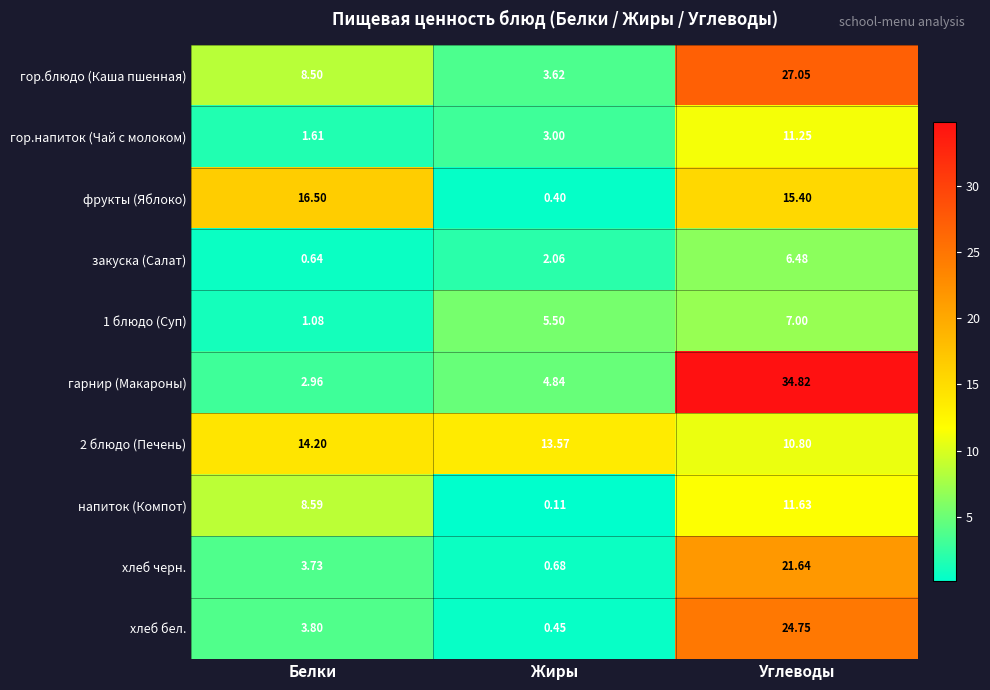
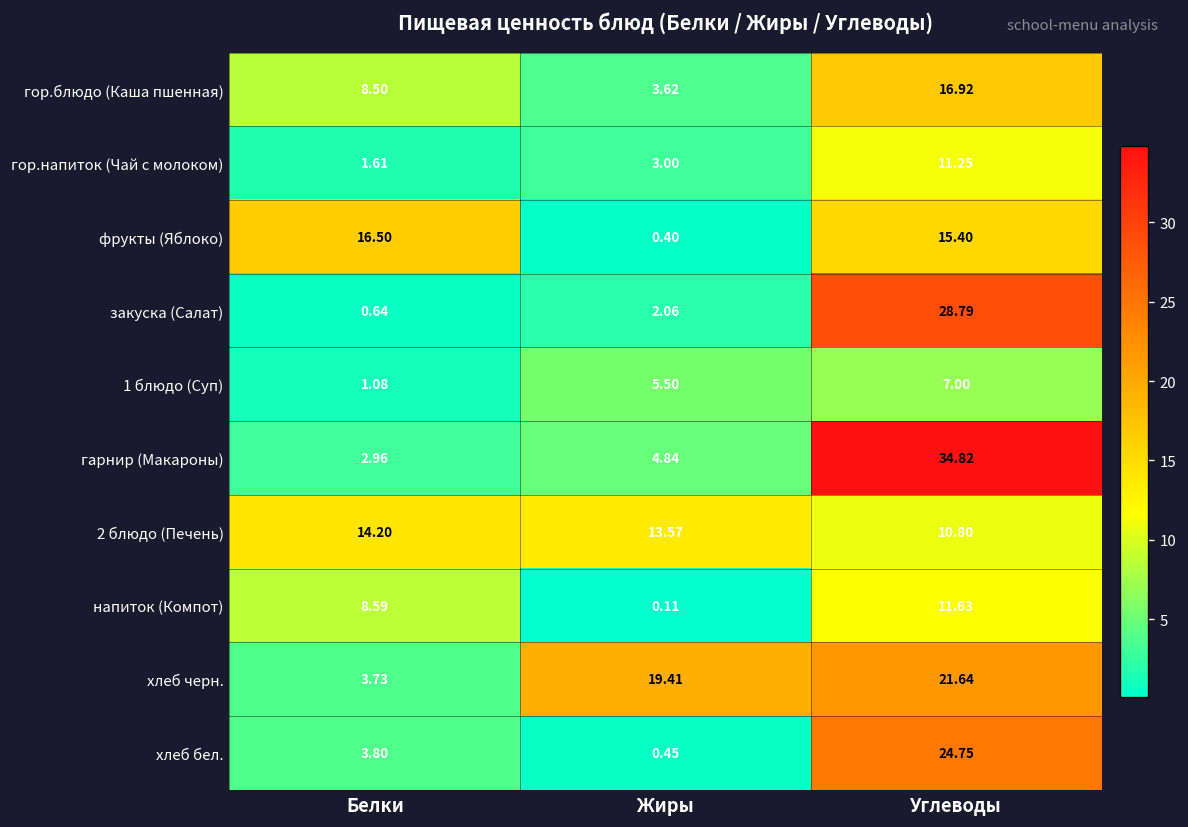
  {
    "гор.блюдо (Каша пшенная)": {
      "Белки": 8.50,
      "Жиры": 3.62,
-     "Углеводы": 27.05
+     "Углеводы": 16.92
    },
    "гор.напиток (Чай с молоком)": {
      "Белки": 1.61,
      "Жиры": 3.00,
      "Углеводы": 11.25
    },
    "фрукты (Яблоко)": {
      "Белки": 16.50,
      "Жиры": 0.40,
      "Углеводы": 15.40
    },
    "закуска (Салат)": {
      "Белки": 0.64,
      "Жиры": 2.06,
-     "Углеводы": 6.48
+     "Углеводы": 28.79
    },
    "1 блюдо (Суп)": {
      "Белки": 1.08,
      "Жиры": 5.50,
      "Углеводы": 7.00
    },
    "гарнир (Макароны)": {
      "Белки": 2.96,
      "Жиры": 4.84,
      "Углеводы": 34.82
    },
    "2 блюдо (Печень)": {
      "Белки": 14.20,
      "Жиры": 13.57,
      "Углеводы": 10.80
    },
    "напиток (Компот)": {
      "Белки": 8.59,
      "Жиры": 0.11,
      "Углеводы": 11.63
    },
    "хлеб черн.": {
      "Белки": 3.73,
-     "Жиры": 0.68,
+     "Жиры": 19.41,
      "Углеводы": 21.64
    },
    "хлеб бел.": {
      "Белки": 3.80,
      "Жиры": 0.45,
      "Углеводы": 24.75
    }
  }
